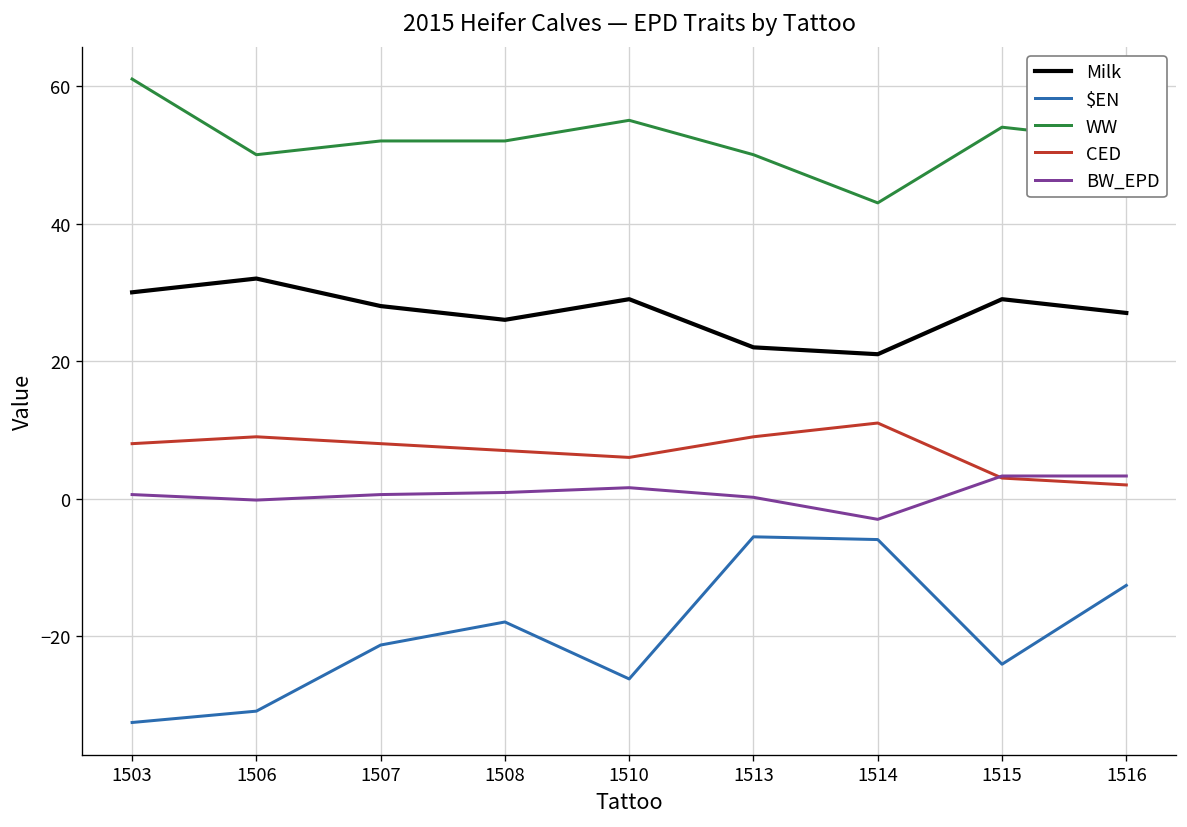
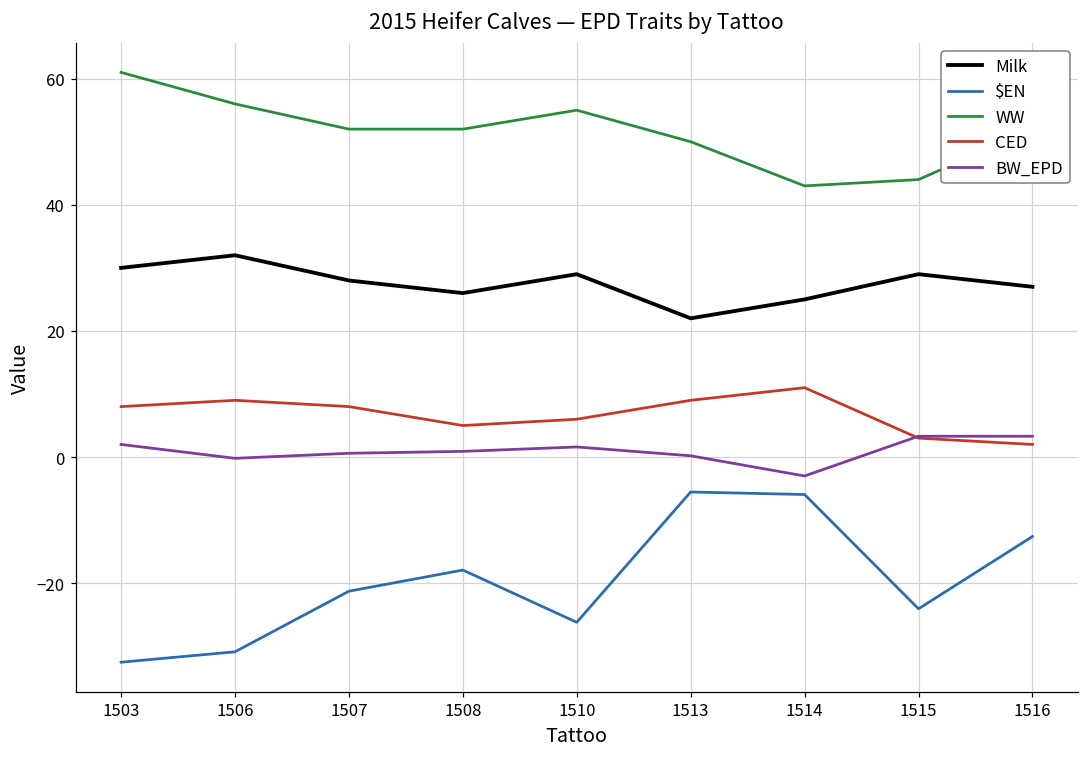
  {
    "Milk": {
      "1503": 30,
      "1506": 32,
      "1507": 28,
      "1508": 26,
      "1510": 29,
      "1513": 22,
-     "1514": 21,
+     "1514": 25,
      "1515": 29,
      "1516": 27
    },
    "$EN": {
      "1503": -33,
      "1506": -31,
      "1507": -21,
      "1508": -18,
      "1510": -26,
      "1513": -6,
      "1514": -6,
      "1515": -24,
      "1516": -13
    },
    "WW": {
      "1503": 61,
-     "1506": 50,
+     "1506": 56,
      "1507": 52,
      "1508": 52,
      "1510": 55,
      "1513": 50,
      "1514": 43,
-     "1515": 54
+     "1515": 44
    },
    "CED": {
      "1503": 8,
      "1506": 9,
      "1507": 8,
-     "1508": 7,
+     "1508": 5,
      "1510": 6,
      "1513": 9,
      "1514": 11,
      "1516": 2
    },
    "BW_EPD": {
-     "1503": 1,
+     "1503": 2,
      "1506": 0,
      "1507": 1,
      "1508": 1,
      "1510": 2,
      "1513": 0,
      "1514": -3,
      "1516": 3
    }
  }
